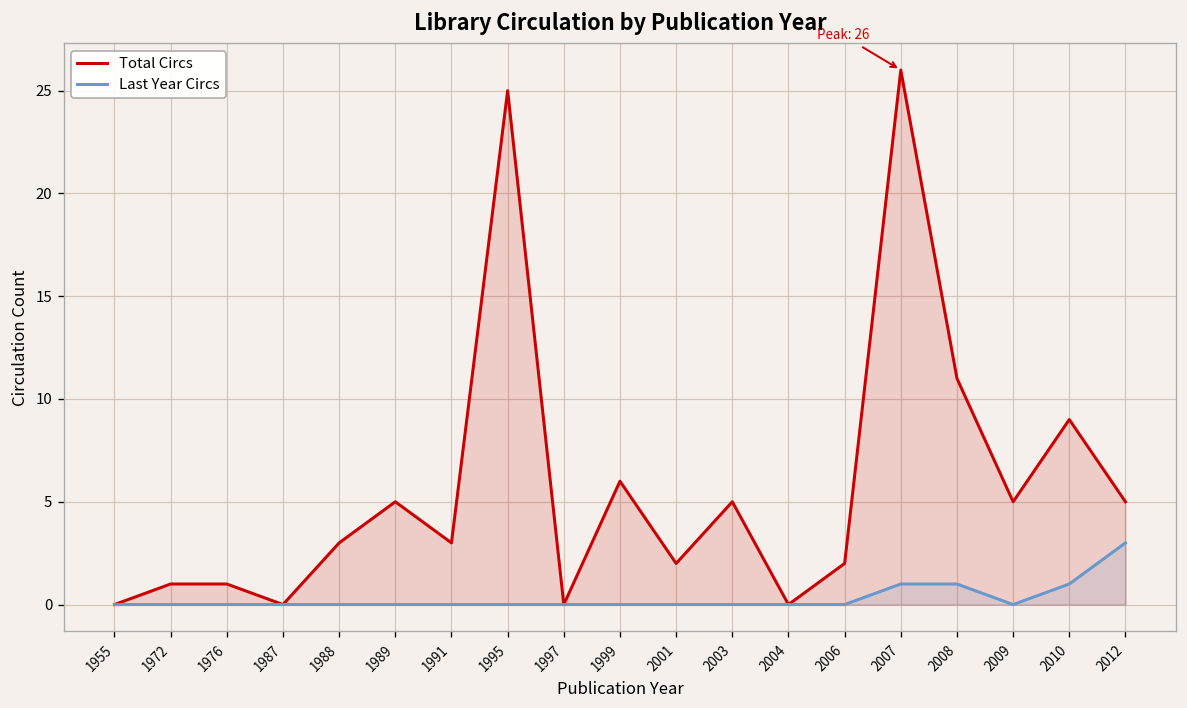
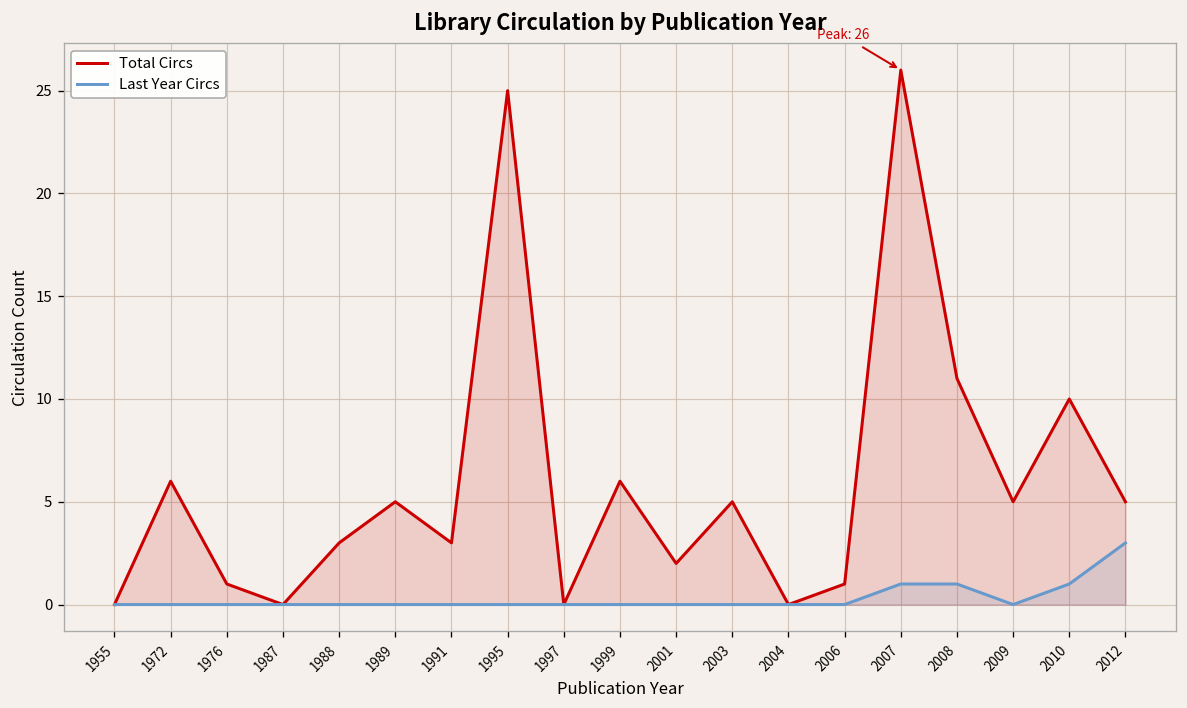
  {
    "Total Circs": {
-     "1972": 1,
+     "1972": 6,
      "1976": 1,
      "1988": 3,
      "1989": 5,
      "1991": 3,
      "1995": 25,
      "1999": 6,
      "2001": 2,
      "2003": 5,
-     "2006": 2,
+     "2006": 1,
      "2008": 11,
      "2009": 5,
-     "2010": 9,
+     "2010": 10,
      "2012": 5
    },
    "Last Year Circs": {
      "1972": 0,
      "1976": 0,
      "1988": 0,
      "1989": 0,
      "1991": 0,
      "1995": 0,
      "1999": 0,
      "2001": 0,
      "2003": 0,
      "2006": 0,
      "2007": 1,
      "2008": 1,
      "2009": 0,
      "2010": 1,
      "2012": 3
    }
  }
